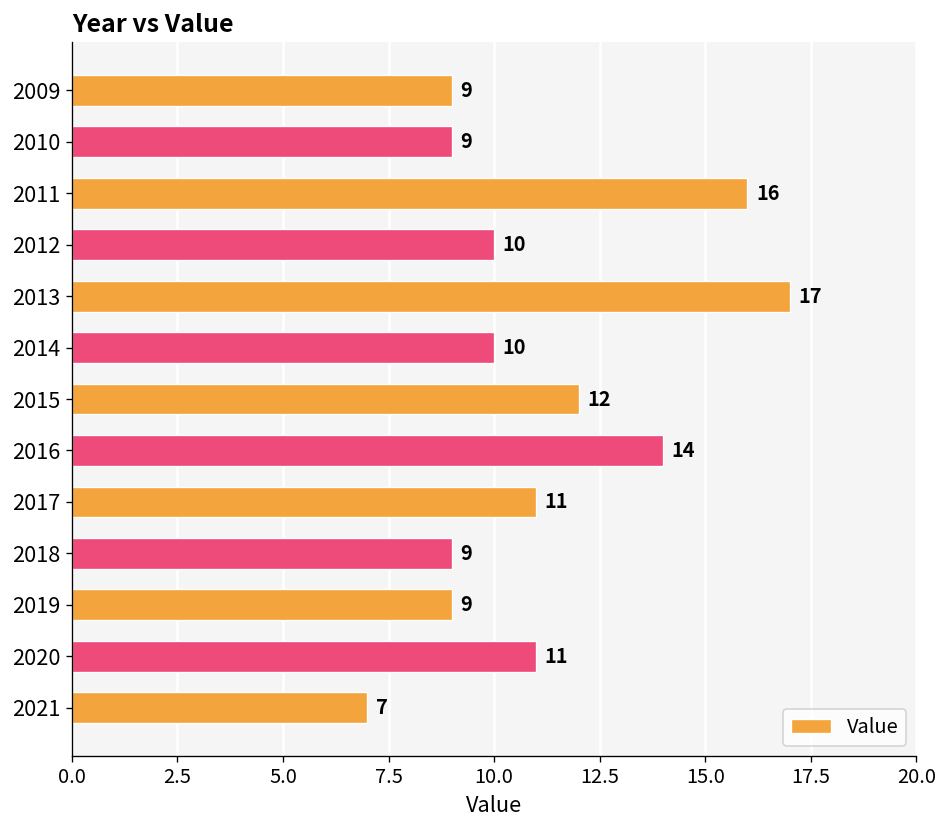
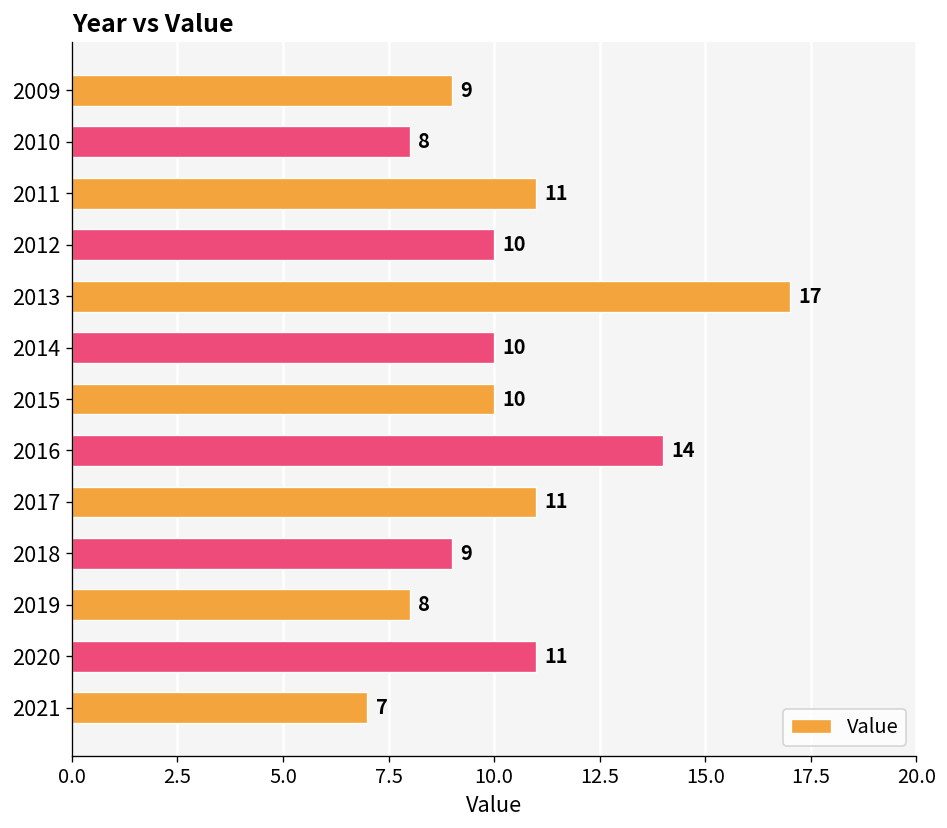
  {
    "2009": 9,
-   "2010": 9,
-   "2011": 16,
+   "2010": 8,
+   "2011": 11,
    "2012": 10,
    "2013": 17,
    "2014": 10,
-   "2015": 12,
+   "2015": 10,
    "2016": 14,
    "2017": 11,
    "2018": 9,
-   "2019": 9,
+   "2019": 8,
    "2020": 11,
    "2021": 7
  }
